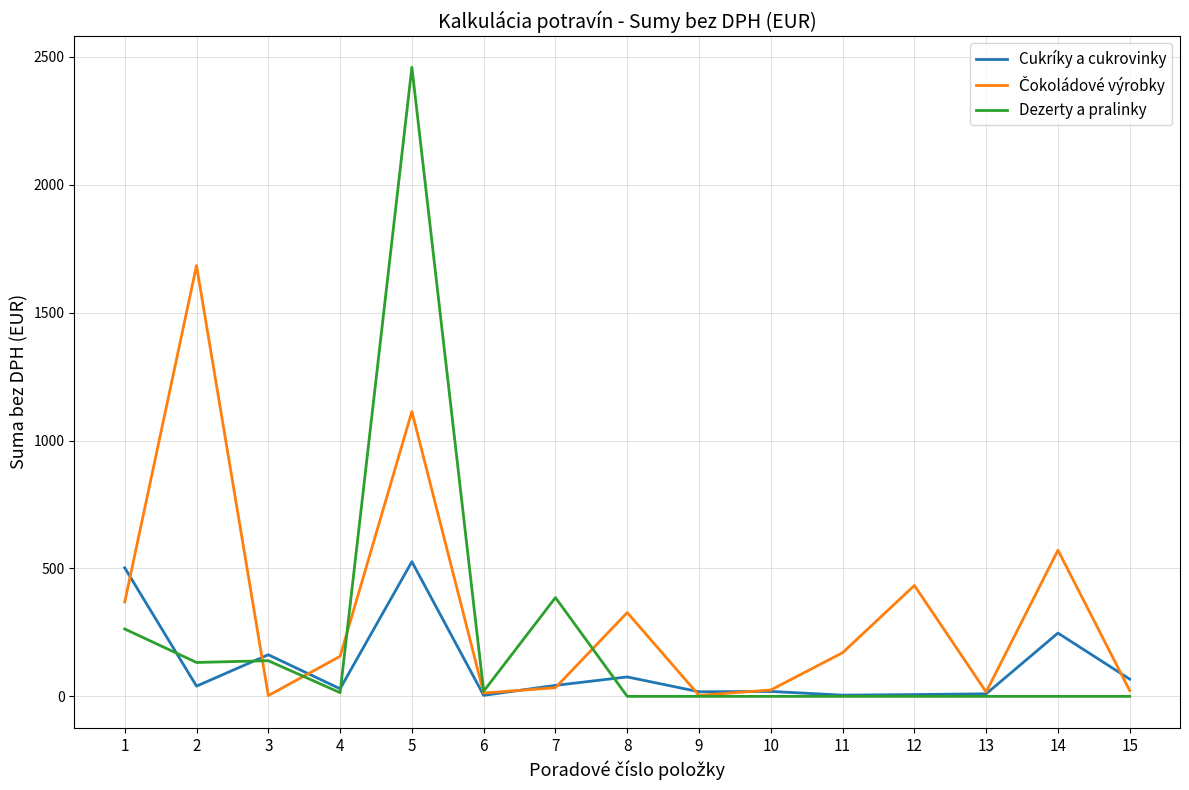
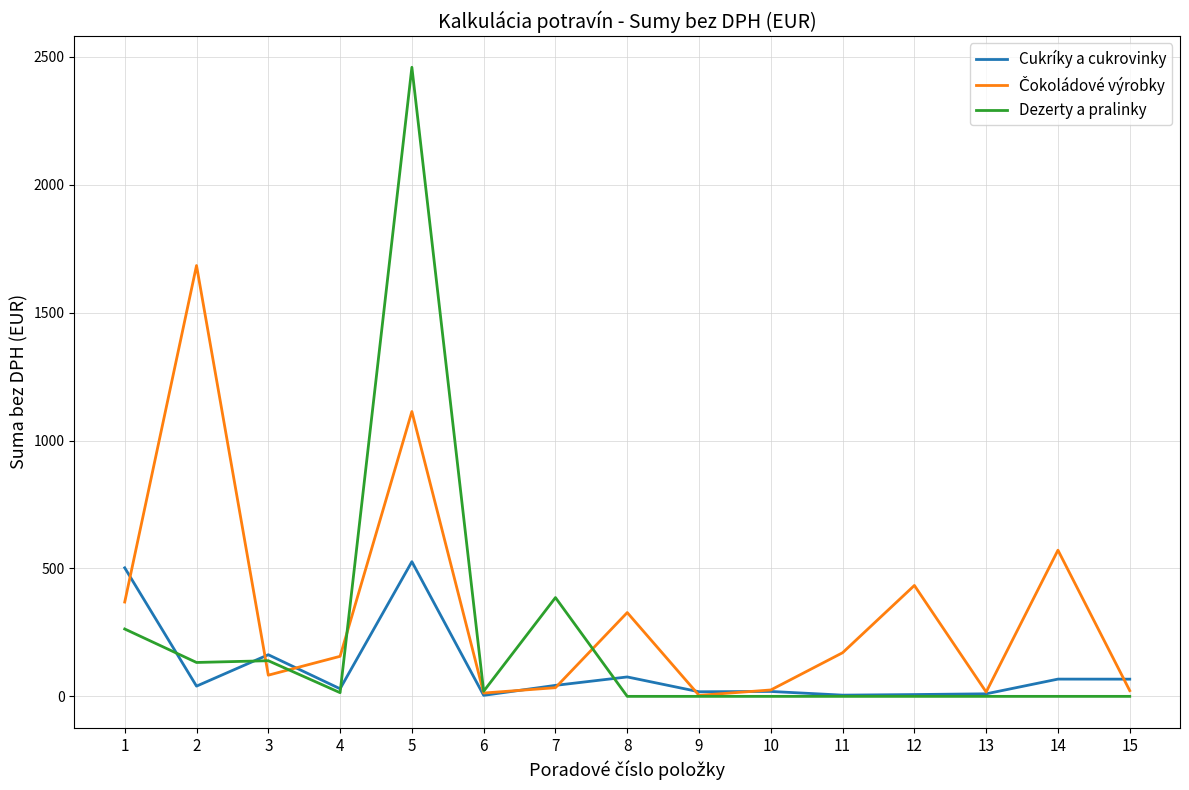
  {
    "Cukríky a cukrovinky": {
      "1": 500,
      "2": 40,
      "3": 160,
      "4": 30,
      "5": 530,
      "8": 80,
      "9": 20,
-     "14": 250,
+     "14": 70,
      "15": 70
    },
    "Čokoládové výrobky": {
      "1": 370,
      "2": 1680,
-     "3": 0,
+     "3": 80,
      "4": 160,
      "5": 1110,
      "8": 330,
      "11": 170,
      "12": 430,
      "14": 570,
      "15": 20
    },
    "Dezerty a pralinky": {
      "1": 260,
      "2": 130,
      "3": 140,
      "4": 10,
      "5": 2460,
      "7": 390,
      "8": 0,
      "10": 0,
      "13": 0,
      "14": 0,
      "15": 0
    }
  }
